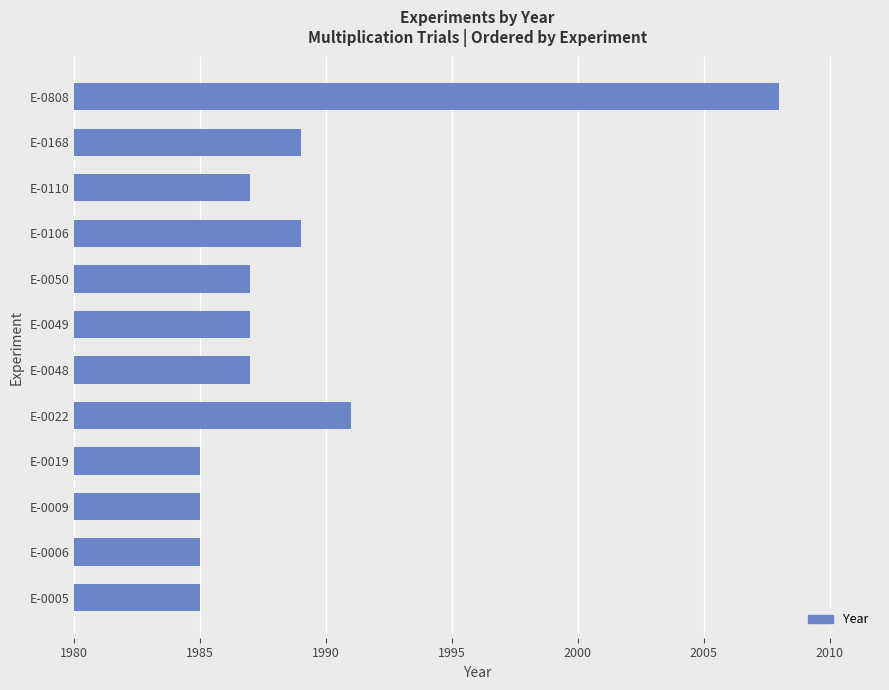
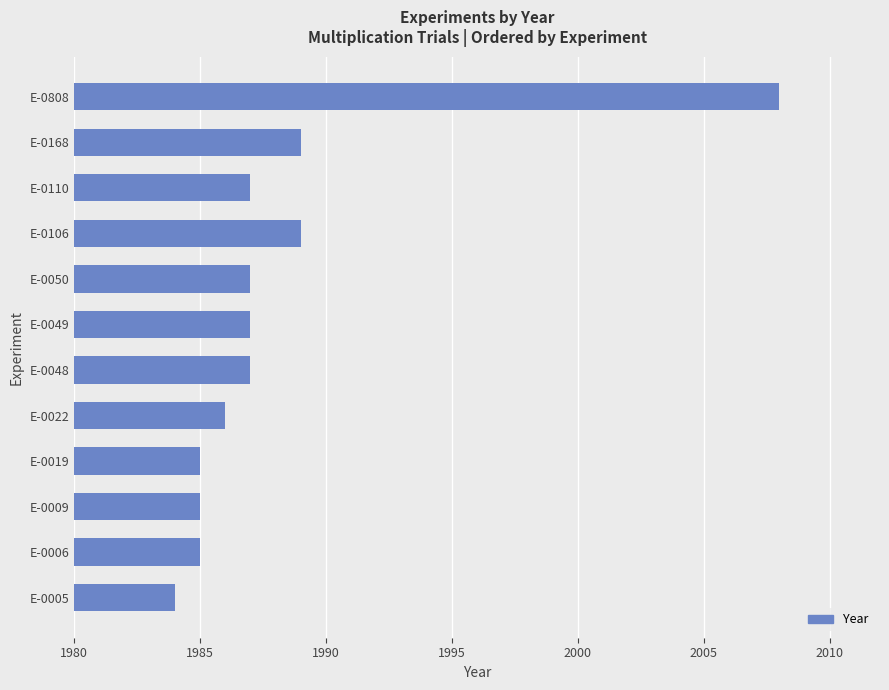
  {
    "E-0808": 2008,
    "E-0168": 1989,
    "E-0110": 1987,
    "E-0106": 1989,
    "E-0050": 1987,
    "E-0049": 1987,
    "E-0048": 1987,
-   "E-0022": 1991,
+   "E-0022": 1986,
    "E-0019": 1985,
    "E-0009": 1985,
    "E-0006": 1985,
-   "E-0005": 1985
+   "E-0005": 1984
  }
